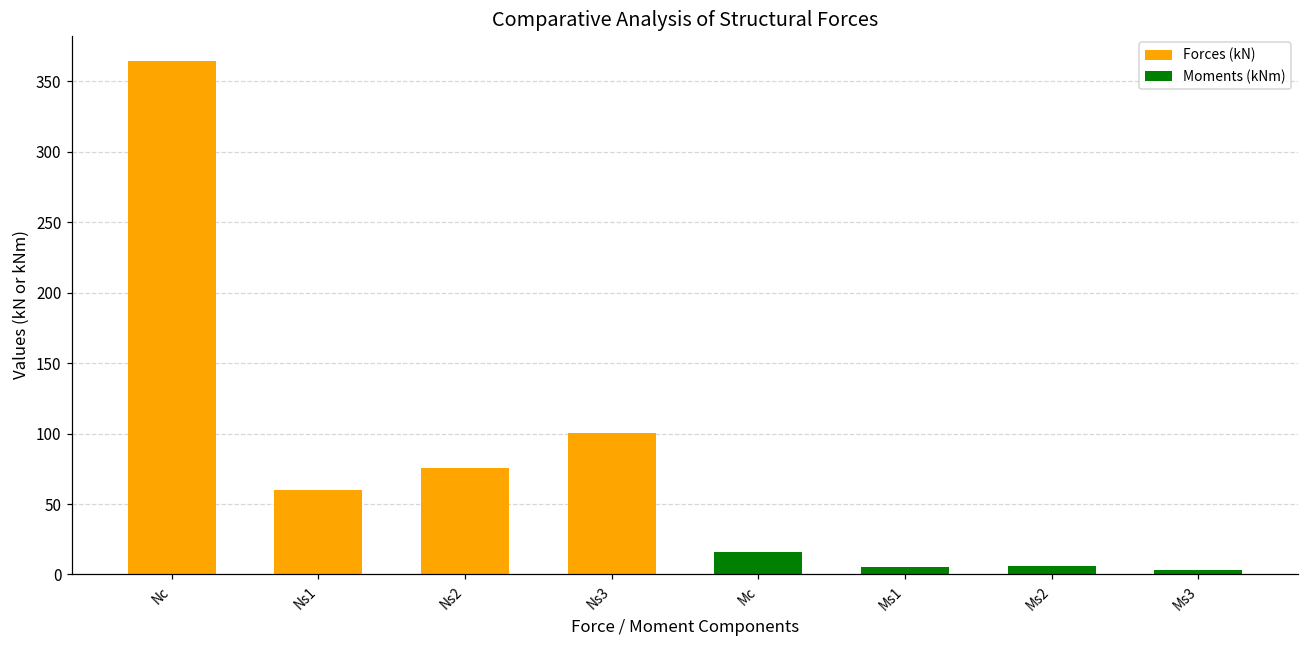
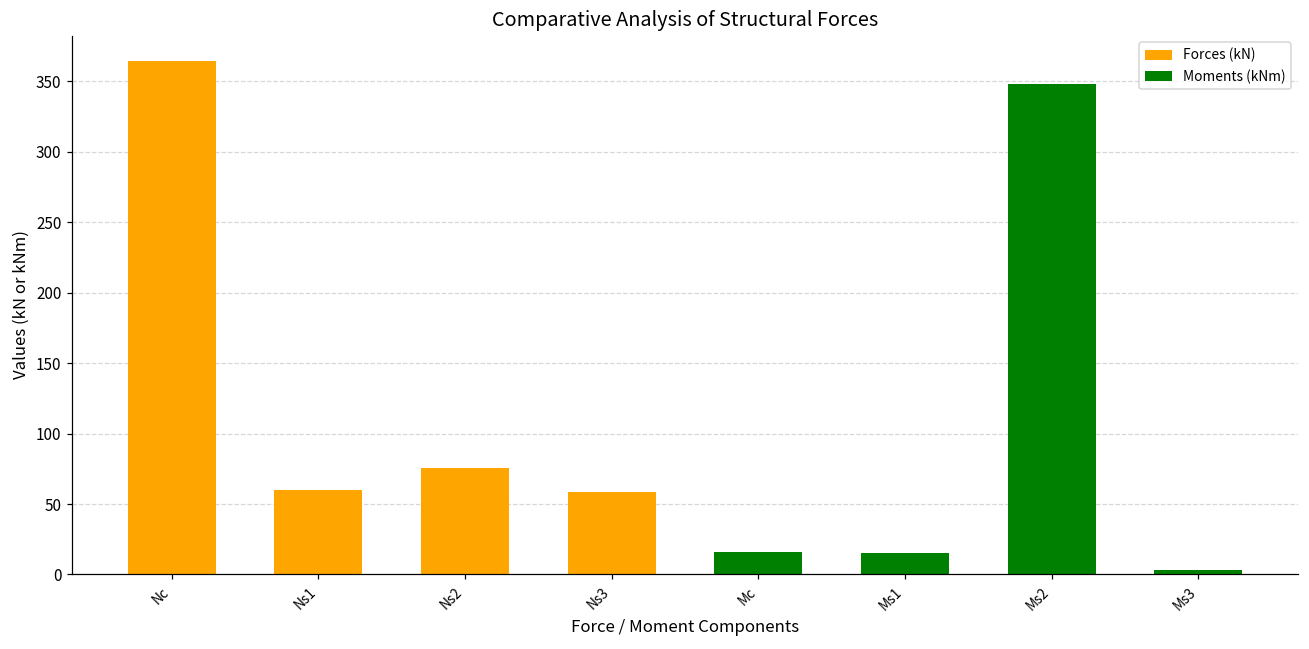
  {
    "Nc": 364,
    "Ns1": 60,
    "Ns2": 76,
-   "Ns3": 100,
+   "Ns3": 59,
    "Mc": 16,
-   "Ms1": 5,
-   "Ms2": 6,
+   "Ms1": 15,
+   "Ms2": 348,
    "Ms3": 3
  }
